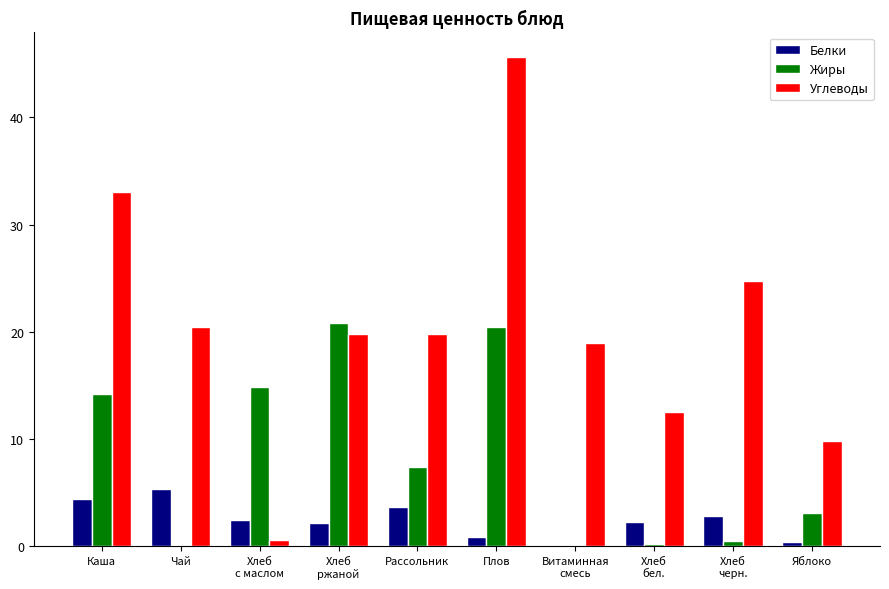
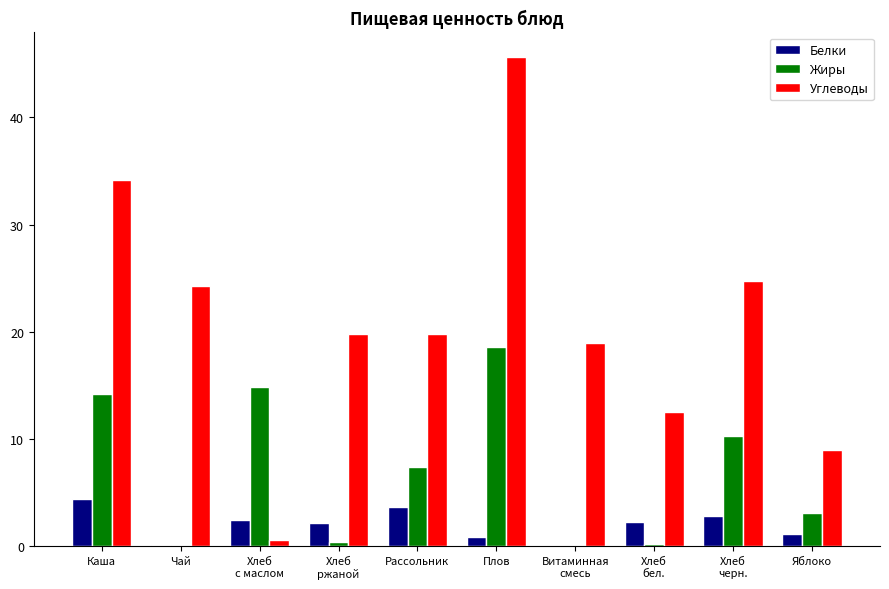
  {
    "Белки": {
      "Каша": 4.4,
-     "Чай": 5.3,
+     "Чай": 0.2,
      "Хлеб с маслом": 2.5,
      "Хлеб ржаной": 2.2,
      "Рассольник": 3.7,
      "Плов": 0.8,
      "Витаминная смесь": 0.0,
      "Хлеб бел.": 2.3,
      "Хлеб черн.": 2.8,
-     "Яблоко": 0.4
+     "Яблоко": 1.2
    },
    "Жиры": {
      "Каша": 14.2,
      "Хлеб с маслом": 14.9,
-     "Хлеб ржаной": 20.8,
+     "Хлеб ржаной": 0.4,
      "Рассольник": 7.4,
-     "Плов": 20.5,
+     "Плов": 18.6,
      "Витаминная смесь": 0.0,
      "Хлеб бел.": 0.2,
-     "Хлеб черн.": 0.6,
+     "Хлеб черн.": 10.3,
      "Яблоко": 3.1
    },
    "Углеводы": {
-     "Каша": 33.1,
-     "Чай": 20.5,
+     "Каша": 34.2,
+     "Чай": 24.2,
      "Хлеб с маслом": 0.6,
      "Хлеб ржаной": 19.8,
      "Рассольник": 19.8,
      "Плов": 45.6,
      "Витаминная смесь": 19.0,
      "Хлеб бел.": 12.6,
      "Хлеб черн.": 24.7,
-     "Яблоко": 9.8
+     "Яблоко": 9.0
    }
  }
